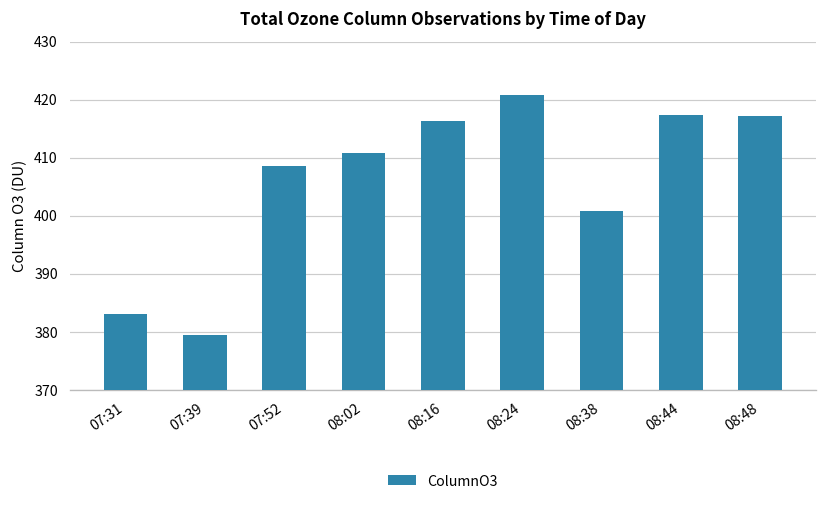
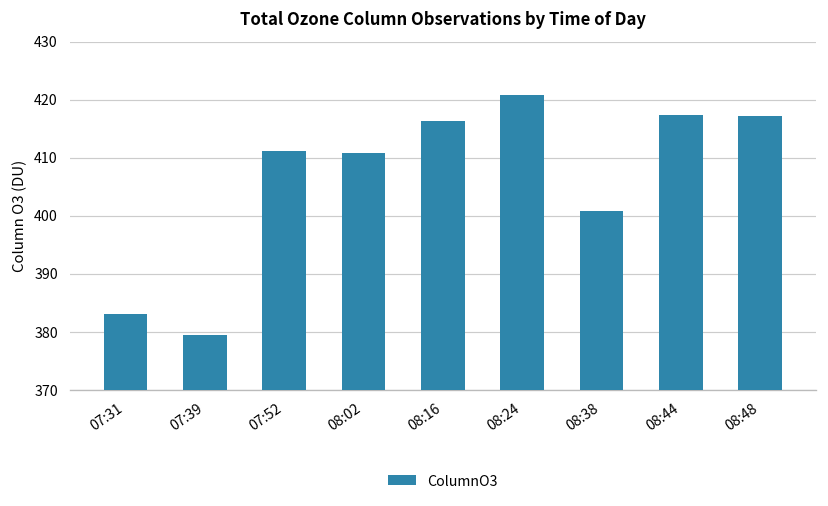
  {
    "07:31": 383,
    "07:39": 379,
-   "07:52": 409,
+   "07:52": 411,
    "08:02": 411,
    "08:16": 416,
    "08:24": 421,
    "08:38": 401,
    "08:44": 417,
    "08:48": 417
  }
